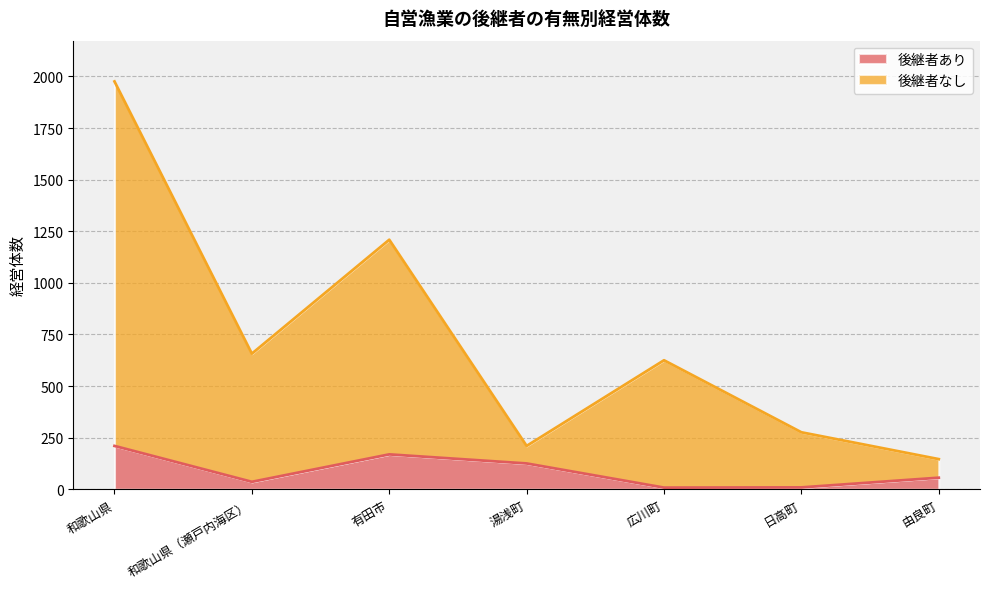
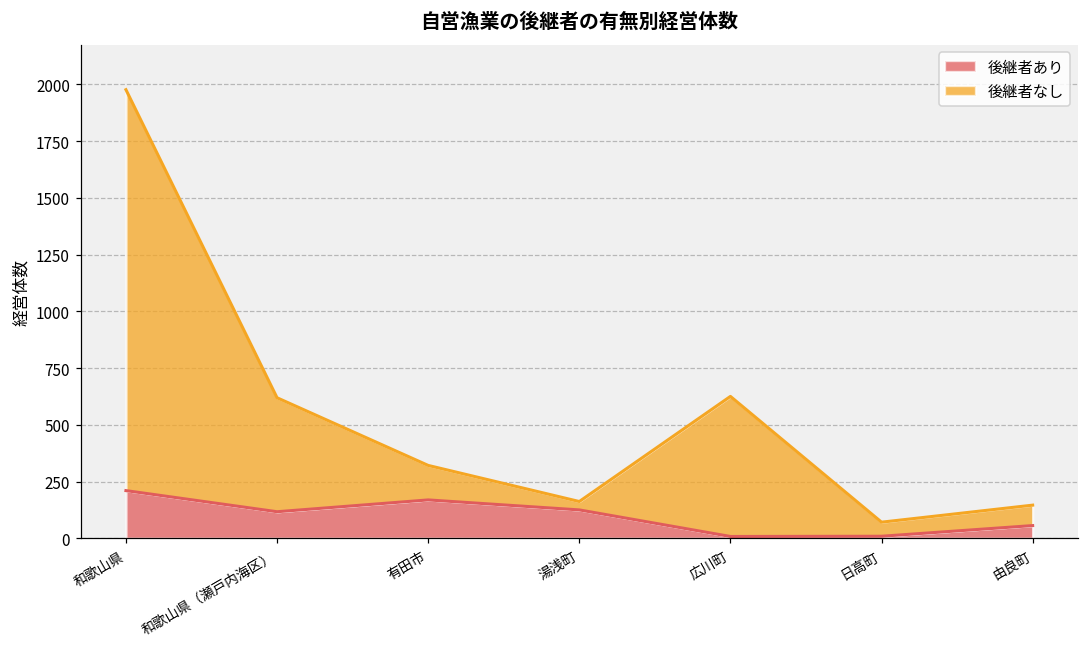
  {
    "後継者あり": {
      "和歌山県": 210,
-     "和歌山県（瀬戸内海区）": 40,
+     "和歌山県（瀬戸内海区）": 120,
      "有田市": 170,
      "湯浅町": 130,
      "広川町": 10,
      "日高町": 10,
      "由良町": 60
    },
    "後継者なし": {
      "和歌山県": 1770,
-     "和歌山県（瀬戸内海区）": 620,
-     "有田市": 1040,
-     "湯浅町": 90,
+     "和歌山県（瀬戸内海区）": 500,
+     "有田市": 150,
+     "湯浅町": 40,
      "広川町": 620,
-     "日高町": 270,
+     "日高町": 60,
      "由良町": 90
    }
  }
